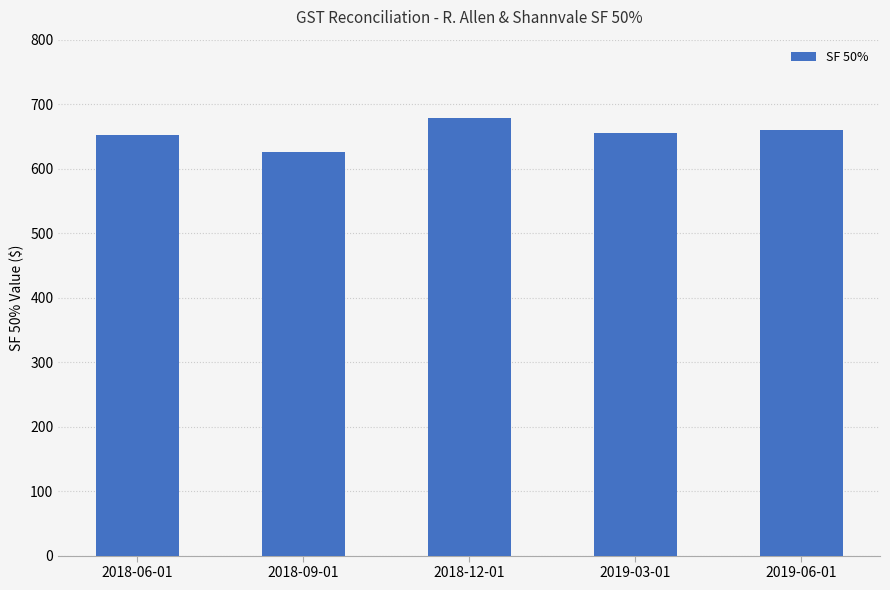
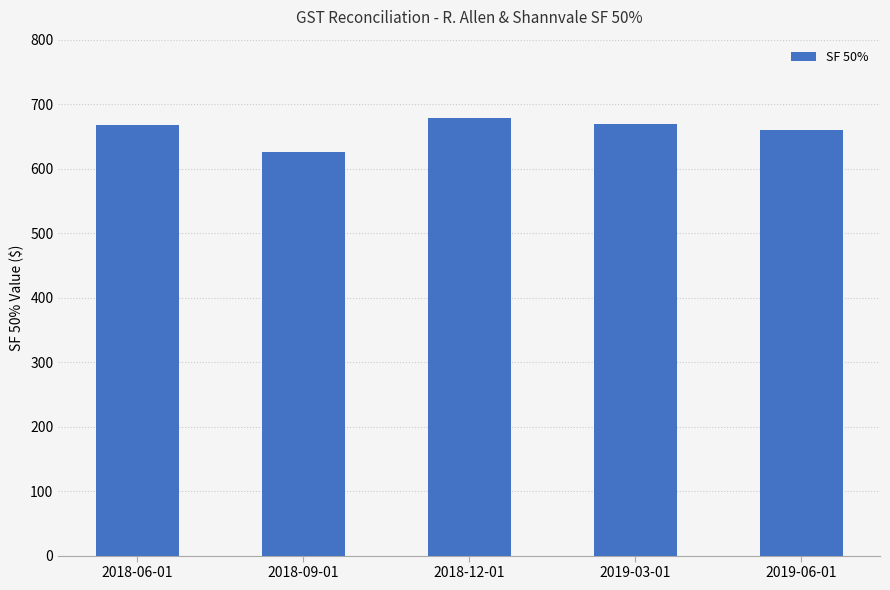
  {
-   "2018-06-01": 650,
+   "2018-06-01": 670,
    "2018-09-01": 630,
    "2018-12-01": 680,
-   "2019-03-01": 660,
+   "2019-03-01": 670,
    "2019-06-01": 660
  }
